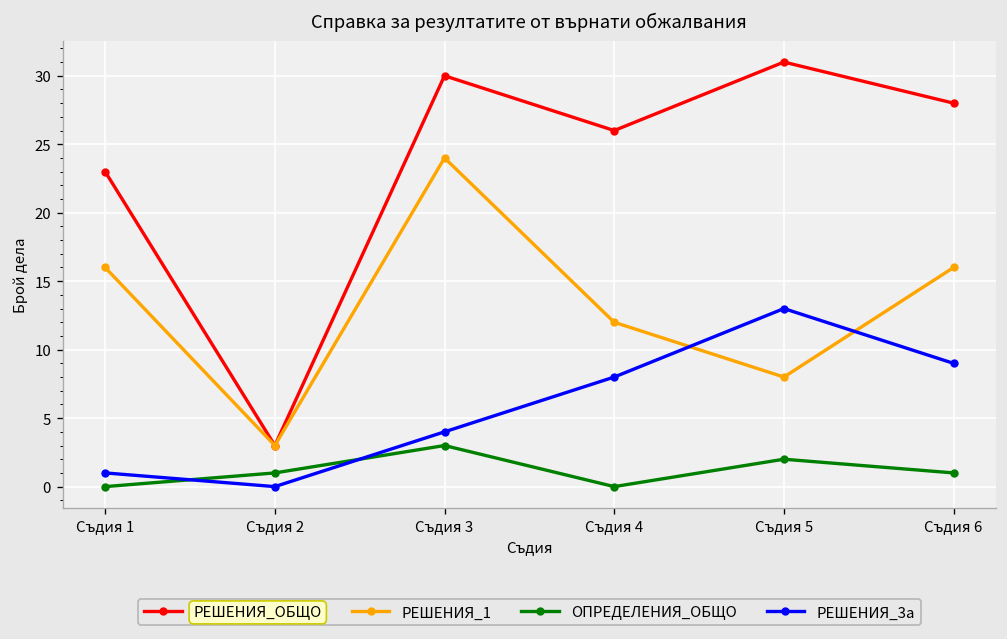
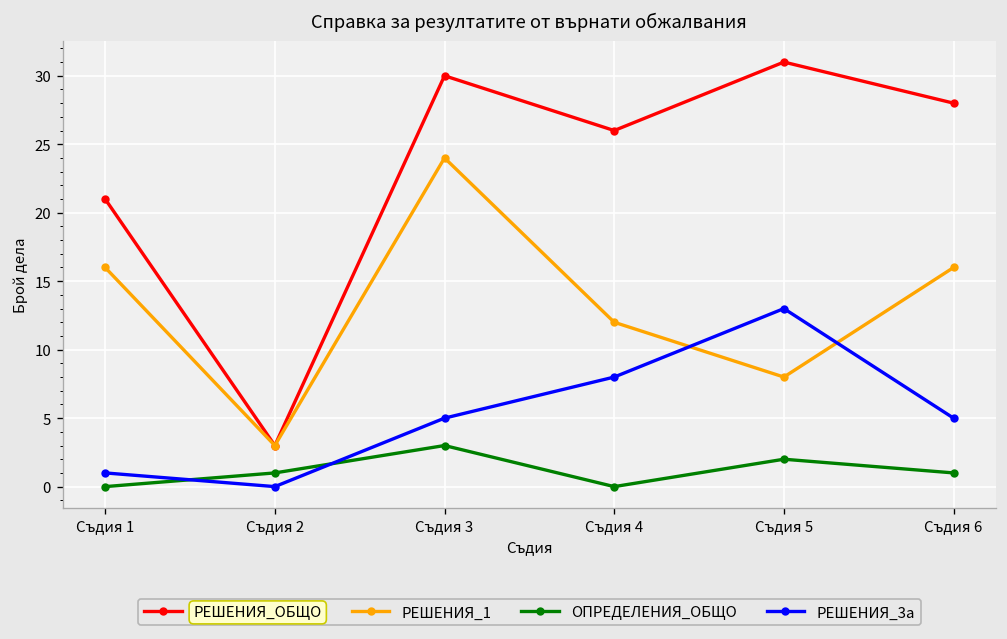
  {
    "РЕШЕНИЯ_ОБЩО": {
-     "Съдия 1": 23,
+     "Съдия 1": 21,
      "Съдия 3": 30,
      "Съдия 4": 26,
      "Съдия 5": 31,
      "Съдия 6": 28
    },
    "РЕШЕНИЯ_1": {
      "Съдия 1": 16,
      "Съдия 3": 24,
      "Съдия 4": 12,
      "Съдия 5": 8,
      "Съдия 6": 16
    },
    "ОПРЕДЕЛЕНИЯ_ОБЩО": {
      "Съдия 1": 0,
      "Съдия 2": 1,
      "Съдия 3": 3,
      "Съдия 4": 0,
      "Съдия 5": 2,
      "Съдия 6": 1
    },
    "РЕШЕНИЯ_3а": {
      "Съдия 1": 1,
      "Съдия 2": 0,
-     "Съдия 3": 4,
+     "Съдия 3": 5,
      "Съдия 4": 8,
      "Съдия 5": 13,
-     "Съдия 6": 9
+     "Съдия 6": 5
    }
  }
